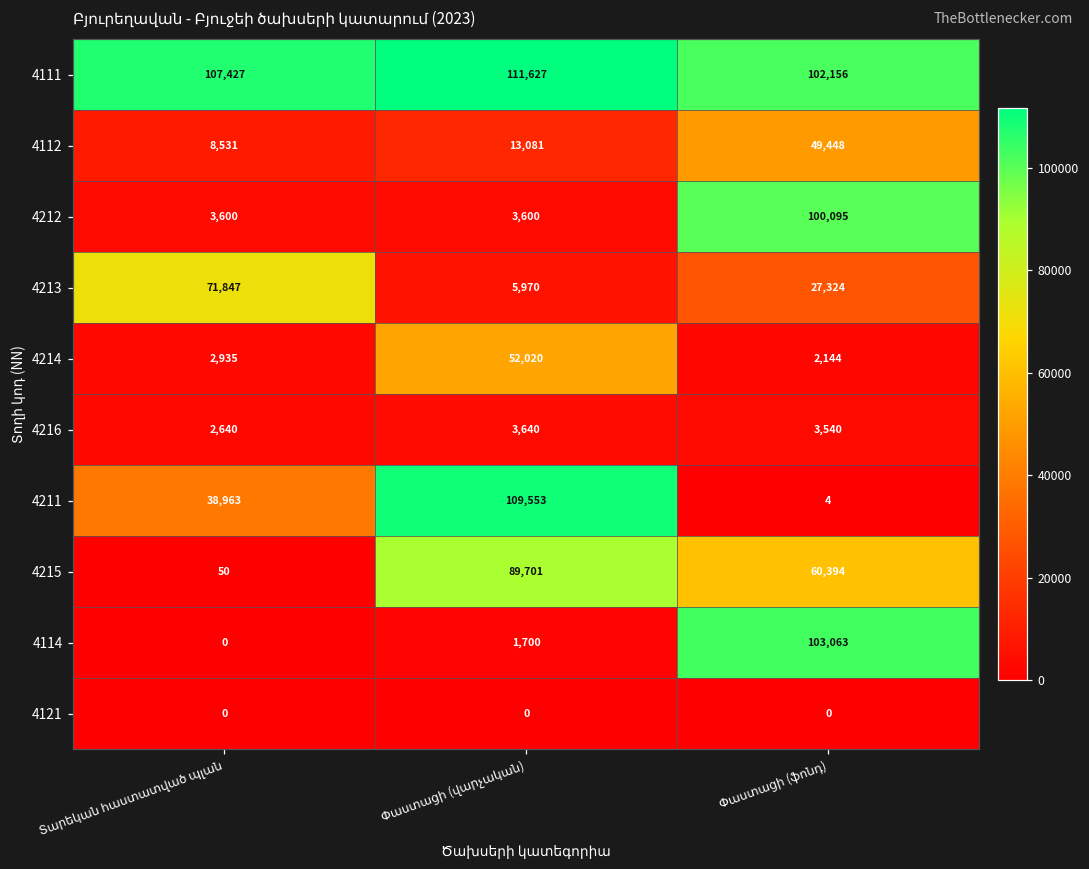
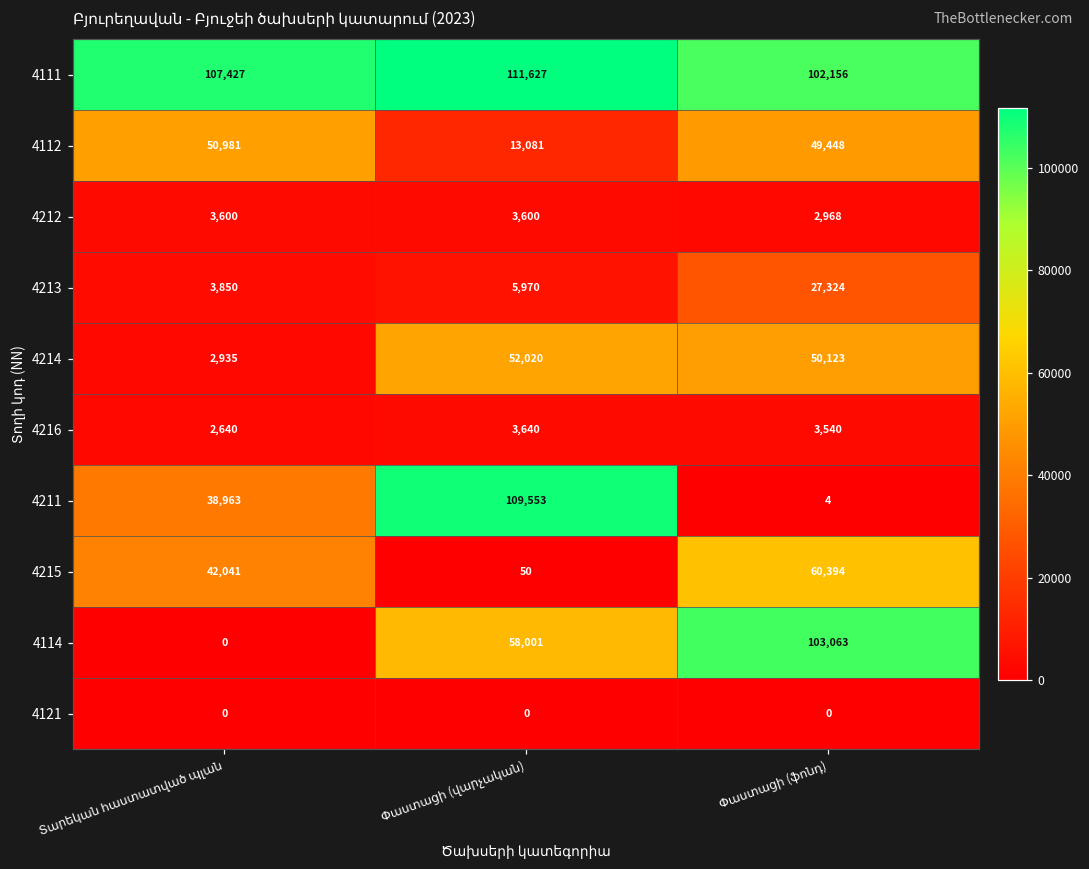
  {
    "4111": {
      "Տարեկան հաստատված պլան": "107,427",
      "Փաստացի (վարչական)": "111,627",
      "Փաստացի (ֆոնդ)": "102,156"
    },
    "4112": {
-     "Տարեկան հաստատված պլան": "8,531",
+     "Տարեկան հաստատված պլան": "50,981",
      "Փաստացի (վարչական)": "13,081",
      "Փաստացի (ֆոնդ)": "49,448"
    },
    "4212": {
      "Տարեկան հաստատված պլան": "3,600",
      "Փաստացի (վարչական)": "3,600",
-     "Փաստացի (ֆոնդ)": "100,095"
+     "Փաստացի (ֆոնդ)": "2,968"
    },
    "4213": {
-     "Տարեկան հաստատված պլան": "71,847",
+     "Տարեկան հաստատված պլան": "3,850",
      "Փաստացի (վարչական)": "5,970",
      "Փաստացի (ֆոնդ)": "27,324"
    },
    "4214": {
      "Տարեկան հաստատված պլան": "2,935",
      "Փաստացի (վարչական)": "52,020",
-     "Փաստացի (ֆոնդ)": "2,144"
+     "Փաստացի (ֆոնդ)": "50,123"
    },
    "4216": {
      "Տարեկան հաստատված պլան": "2,640",
      "Փաստացի (վարչական)": "3,640",
      "Փաստացի (ֆոնդ)": "3,540"
    },
    "4211": {
      "Տարեկան հաստատված պլան": "38,963",
      "Փաստացի (վարչական)": "109,553",
      "Փաստացի (ֆոնդ)": "4"
    },
    "4215": {
-     "Տարեկան հաստատված պլան": "50",
-     "Փաստացի (վարչական)": "89,701",
+     "Տարեկան հաստատված պլան": "42,041",
+     "Փաստացի (վարչական)": "50",
      "Փաստացի (ֆոնդ)": "60,394"
    },
    "4114": {
      "Տարեկան հաստատված պլան": "0",
-     "Փաստացի (վարչական)": "1,700",
+     "Փաստացի (վարչական)": "58,001",
      "Փաստացի (ֆոնդ)": "103,063"
    },
    "4121": {
      "Տարեկան հաստատված պլան": "0",
      "Փաստացի (վարչական)": "0",
      "Փաստացի (ֆոնդ)": "0"
    }
  }
